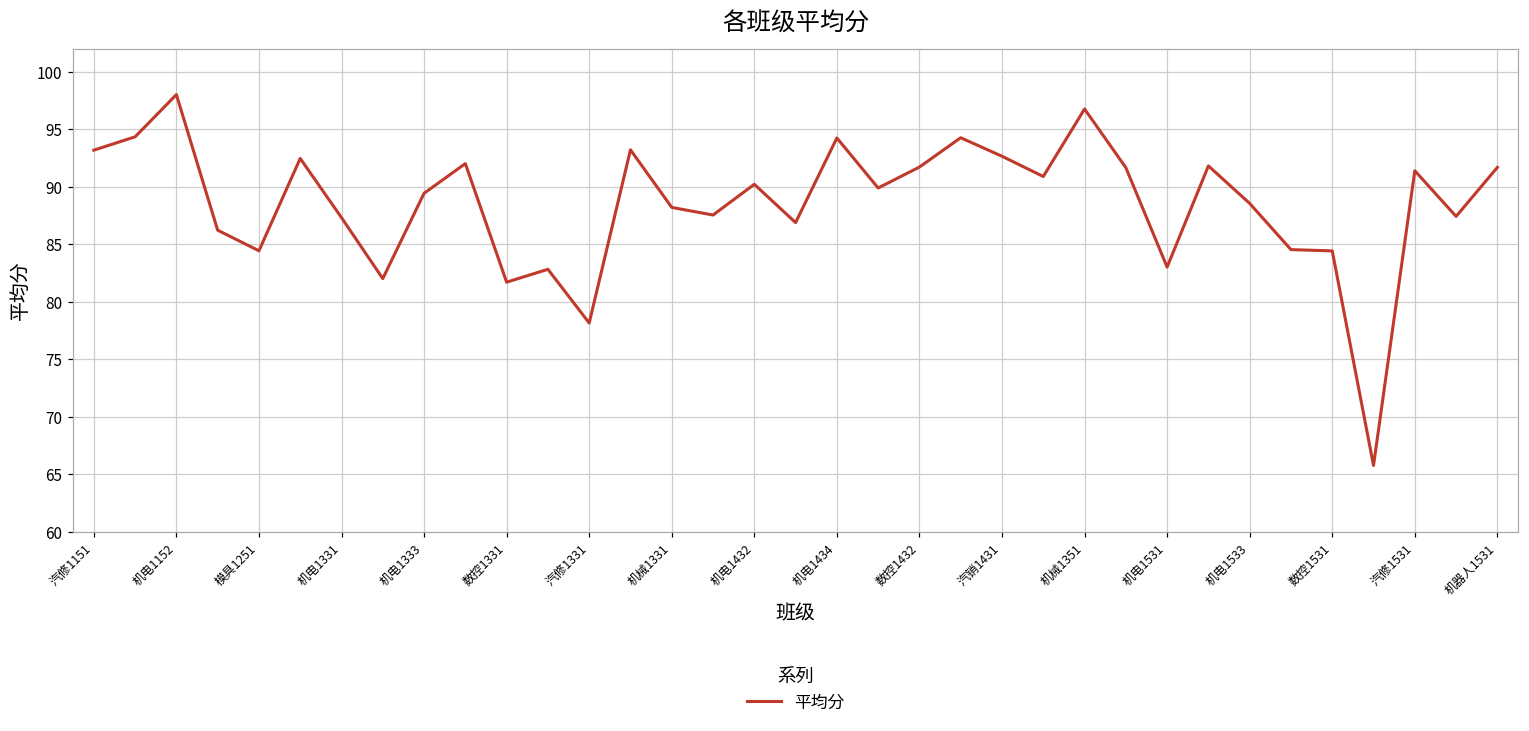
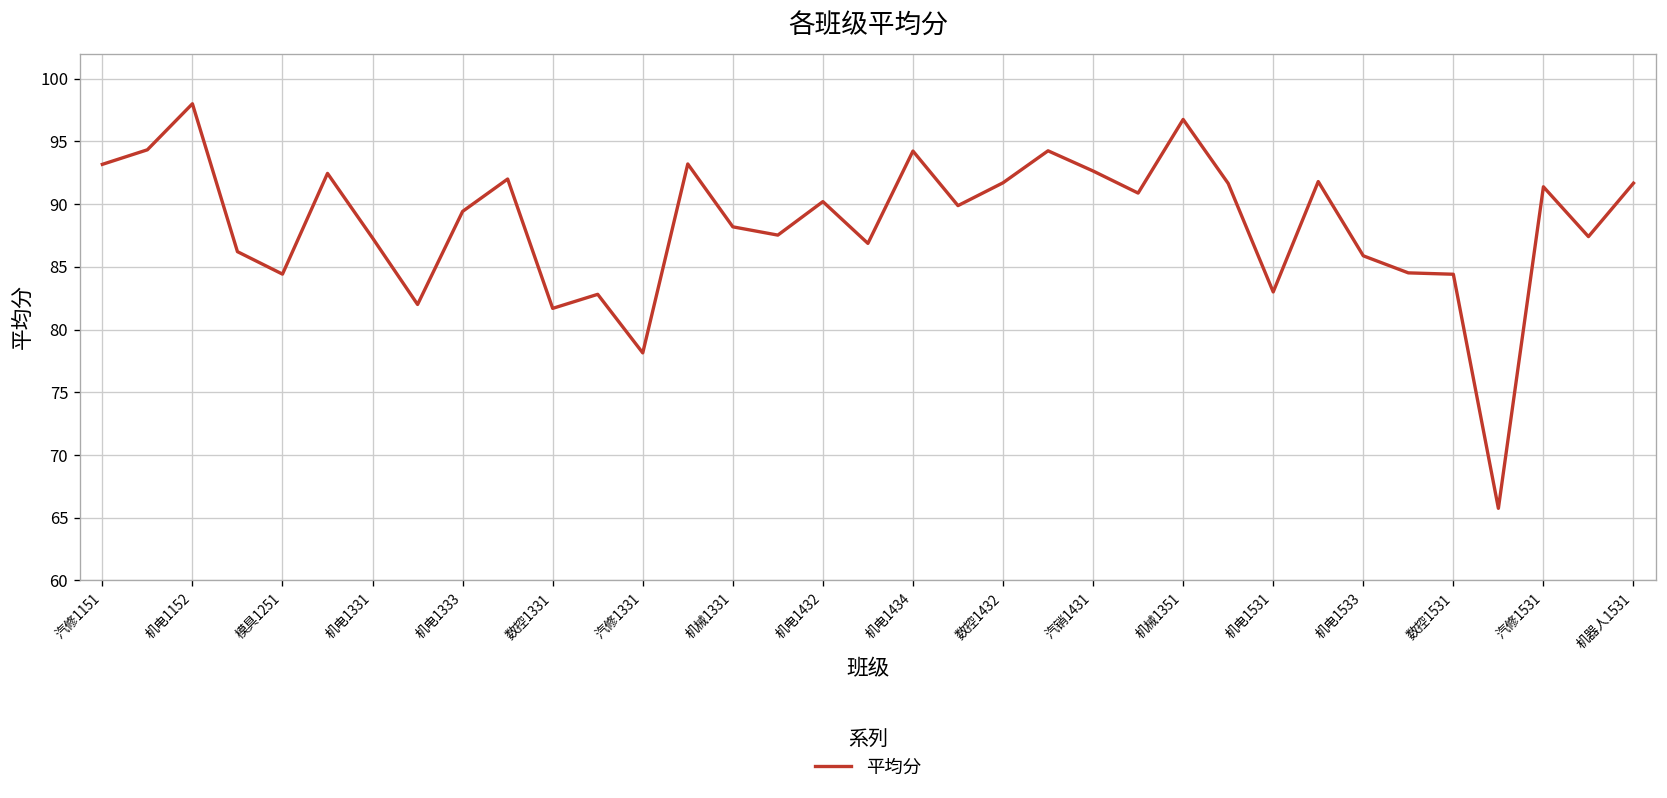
  {
    "汽修1151": 93.2,
    "机电1152": 98.0,
    "模具1251": 84.4,
    "机电1331": 87.3,
    "机电1333": 89.4,
    "数控1331": 81.7,
    "汽修1331": 78.1,
    "机械1331": 88.2,
    "机电1432": 90.2,
    "机电1434": 94.2,
    "数控1432": 91.7,
    "汽销1431": 92.6,
    "机械1351": 96.8,
    "机电1531": 83.0,
-   "机电1533": 88.5,
+   "机电1533": 85.9,
    "数控1531": 84.4,
    "汽修1531": 91.4,
    "机器人1531": 91.7
  }
